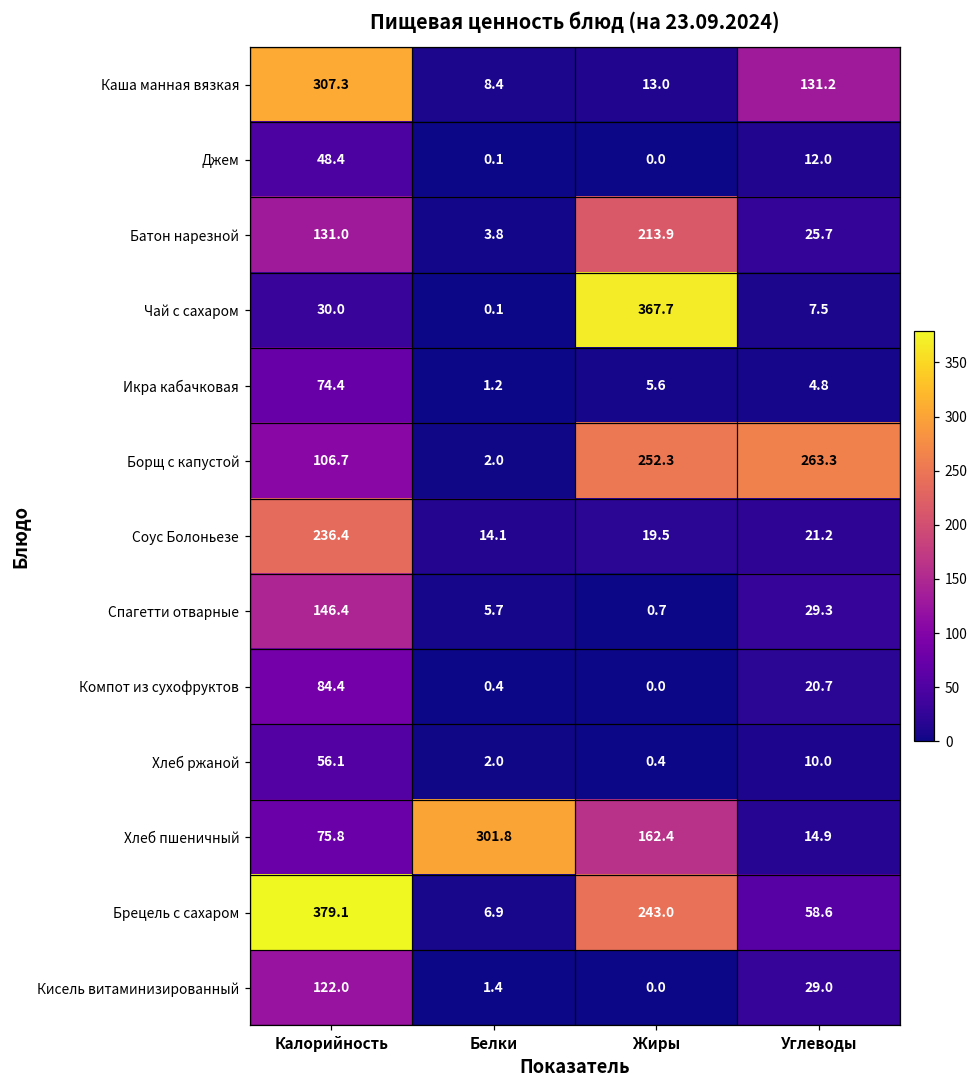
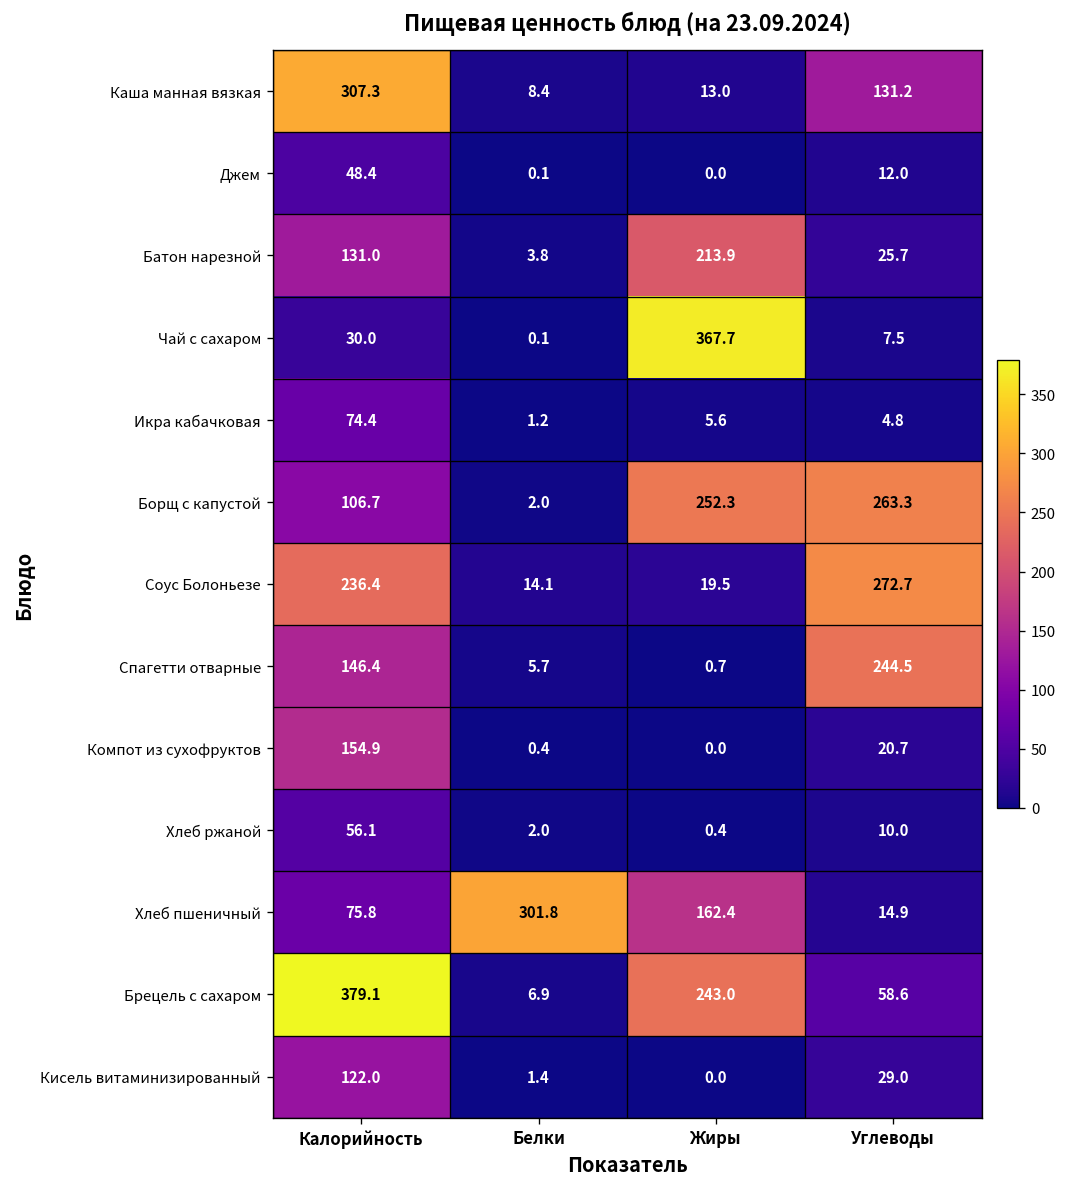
  {
    "Каша манная вязкая": {
      "Калорийность": 307.3,
      "Белки": 8.4,
      "Жиры": 13.0,
      "Углеводы": 131.2
    },
    "Джем": {
      "Калорийность": 48.4,
      "Белки": 0.1,
      "Жиры": 0.0,
      "Углеводы": 12.0
    },
    "Батон нарезной": {
      "Калорийность": 131.0,
      "Белки": 3.8,
      "Жиры": 213.9,
      "Углеводы": 25.7
    },
    "Чай с сахаром": {
      "Калорийность": 30.0,
      "Белки": 0.1,
      "Жиры": 367.7,
      "Углеводы": 7.5
    },
    "Икра кабачковая": {
      "Калорийность": 74.4,
      "Белки": 1.2,
      "Жиры": 5.6,
      "Углеводы": 4.8
    },
    "Борщ с капустой": {
      "Калорийность": 106.7,
      "Белки": 2.0,
      "Жиры": 252.3,
      "Углеводы": 263.3
    },
    "Соус Болоньезе": {
      "Калорийность": 236.4,
      "Белки": 14.1,
      "Жиры": 19.5,
-     "Углеводы": 21.2
+     "Углеводы": 272.7
    },
    "Спагетти отварные": {
      "Калорийность": 146.4,
      "Белки": 5.7,
      "Жиры": 0.7,
-     "Углеводы": 29.3
+     "Углеводы": 244.5
    },
    "Компот из сухофруктов": {
-     "Калорийность": 84.4,
+     "Калорийность": 154.9,
      "Белки": 0.4,
      "Жиры": 0.0,
      "Углеводы": 20.7
    },
    "Хлеб ржаной": {
      "Калорийность": 56.1,
      "Белки": 2.0,
      "Жиры": 0.4,
      "Углеводы": 10.0
    },
    "Хлеб пшеничный": {
      "Калорийность": 75.8,
      "Белки": 301.8,
      "Жиры": 162.4,
      "Углеводы": 14.9
    },
    "Брецель с сахаром": {
      "Калорийность": 379.1,
      "Белки": 6.9,
      "Жиры": 243.0,
      "Углеводы": 58.6
    },
    "Кисель витаминизированный": {
      "Калорийность": 122.0,
      "Белки": 1.4,
      "Жиры": 0.0,
      "Углеводы": 29.0
    }
  }
